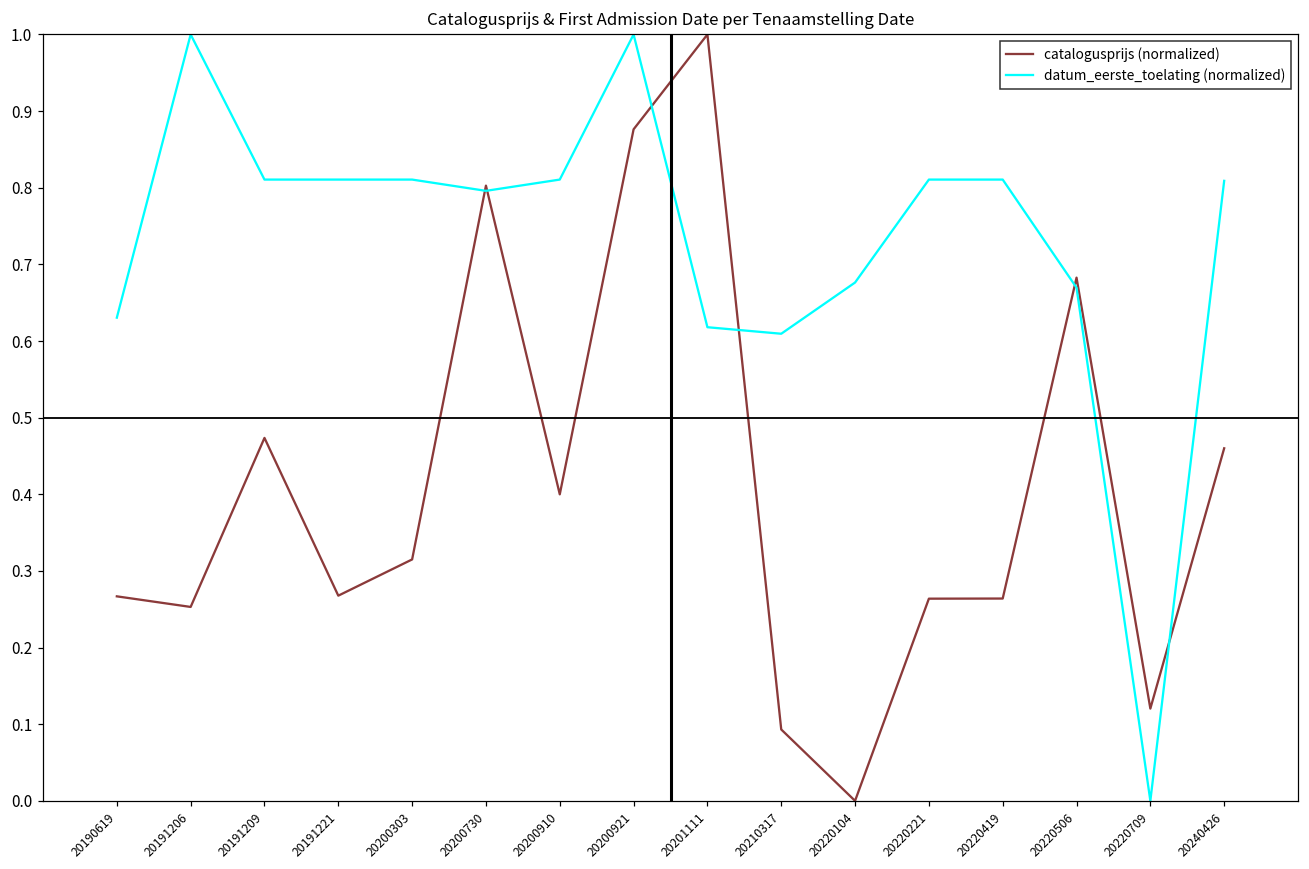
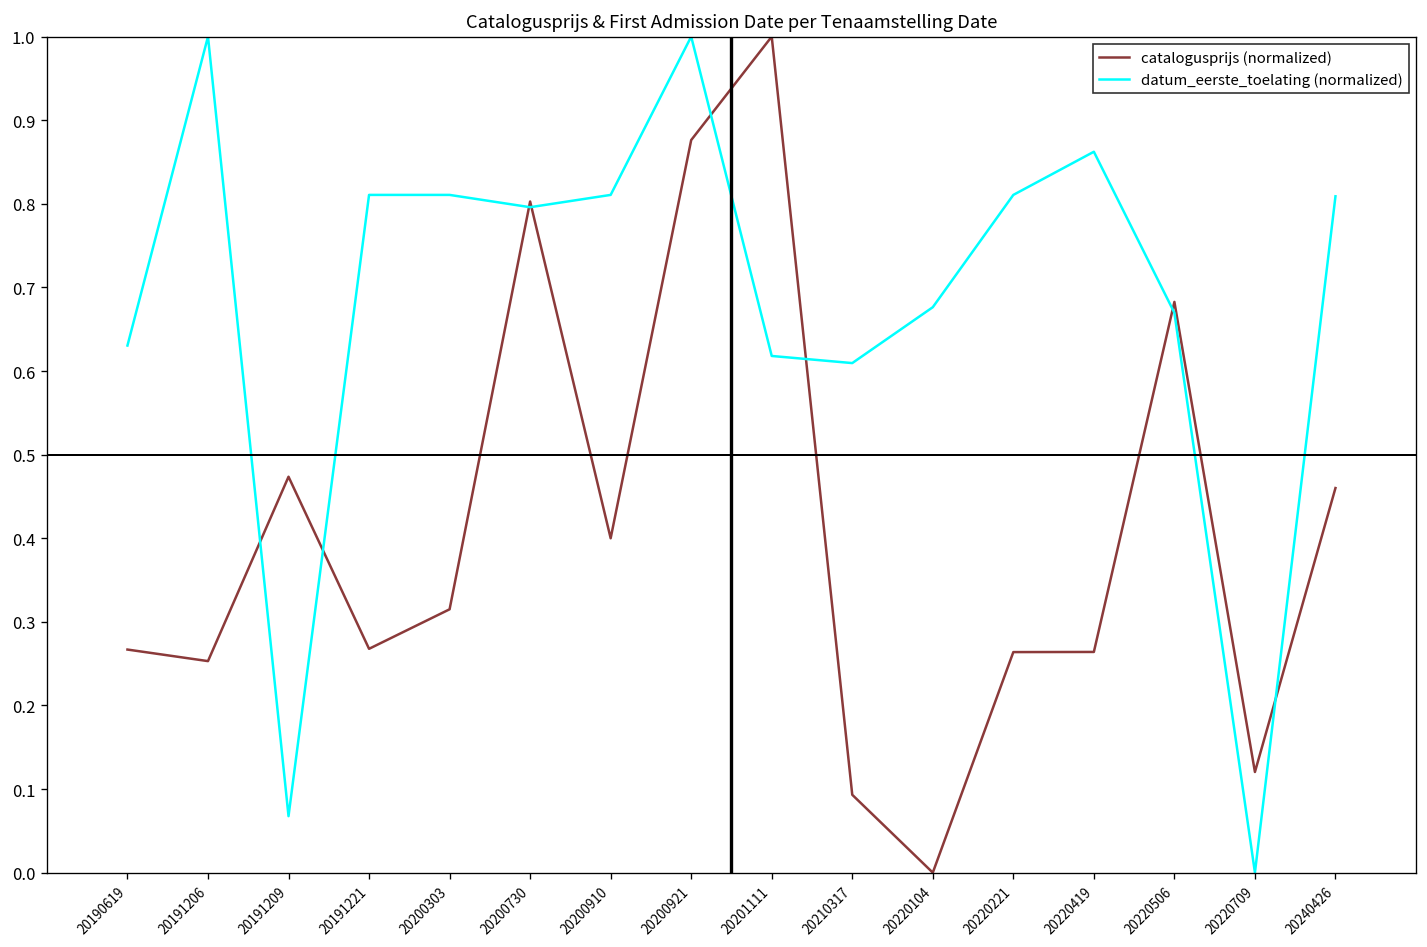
  {
    "catalogusprijs (normalized)": {
      "20190619": 0.27,
      "20191206": 0.25,
      "20191209": 0.47,
      "20191221": 0.27,
      "20200303": 0.31,
      "20200730": 0.80,
      "20200910": 0.40,
      "20200921": 0.88,
      "20201111": 1.00,
      "20210317": 0.09,
      "20220104": 0.00,
      "20220221": 0.26,
      "20220419": 0.26,
      "20220506": 0.68,
      "20220709": 0.12,
      "20240426": 0.46
    },
    "datum_eerste_toelating (normalized)": {
      "20190619": 0.63,
      "20191206": 1.00,
-     "20191209": 0.81,
+     "20191209": 0.07,
      "20191221": 0.81,
      "20200303": 0.81,
      "20200730": 0.80,
      "20200910": 0.81,
      "20200921": 1.00,
      "20201111": 0.62,
      "20210317": 0.61,
      "20220104": 0.68,
      "20220221": 0.81,
-     "20220419": 0.81,
+     "20220419": 0.86,
      "20220506": 0.67,
      "20220709": 0.00,
      "20240426": 0.81
    }
  }
